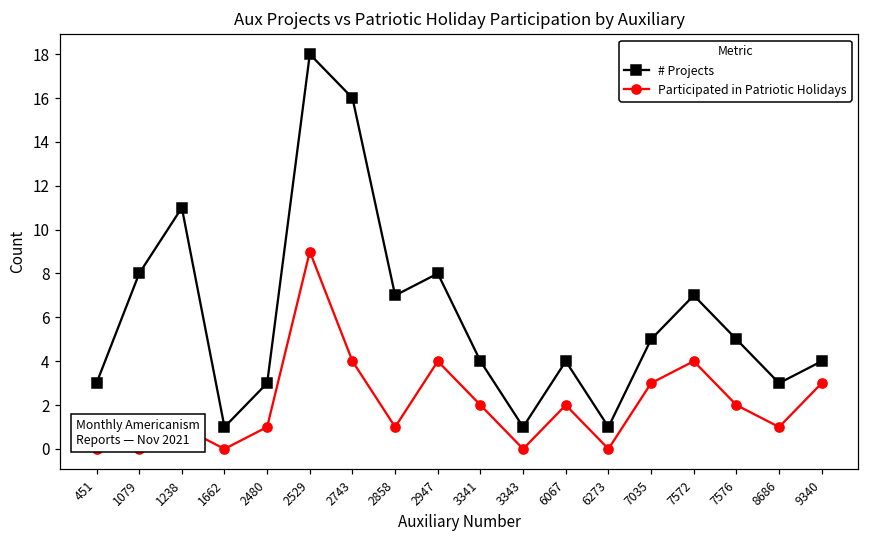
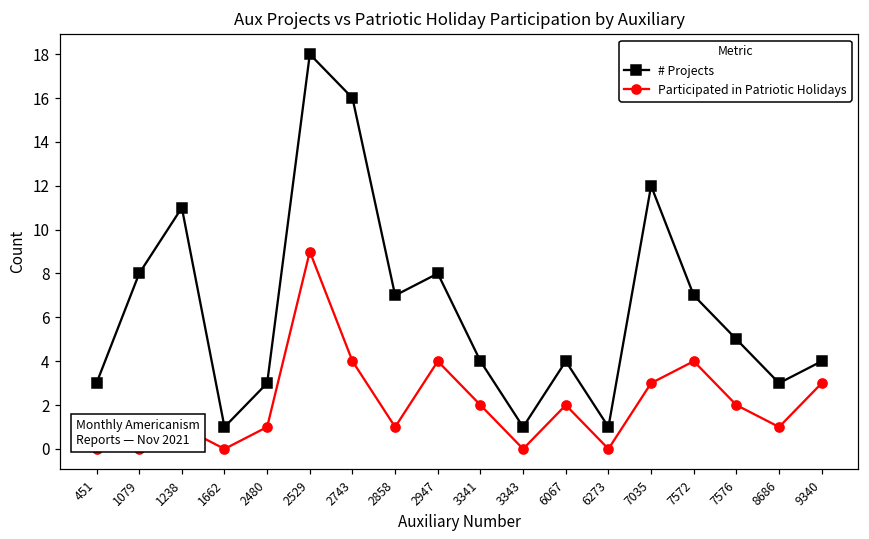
  {
    "# Projects": {
      "451": 3,
      "1079": 8,
      "1238": 11,
      "1662": 1,
      "2480": 3,
      "2529": 18,
      "2743": 16,
      "2858": 7,
      "2947": 8,
      "3341": 4,
      "3343": 1,
      "6067": 4,
      "6273": 1,
-     "7035": 5,
+     "7035": 12,
      "7572": 7,
      "7576": 5,
      "8686": 3,
      "9340": 4
    },
    "Participated in Patriotic Holidays": {
      "1662": 0,
      "2480": 1,
      "2529": 9,
      "2743": 4,
      "2858": 1,
      "2947": 4,
      "3341": 2,
      "3343": 0,
      "6067": 2,
      "6273": 0,
      "7035": 3,
      "7572": 4,
      "7576": 2,
      "8686": 1,
      "9340": 3
    }
  }
